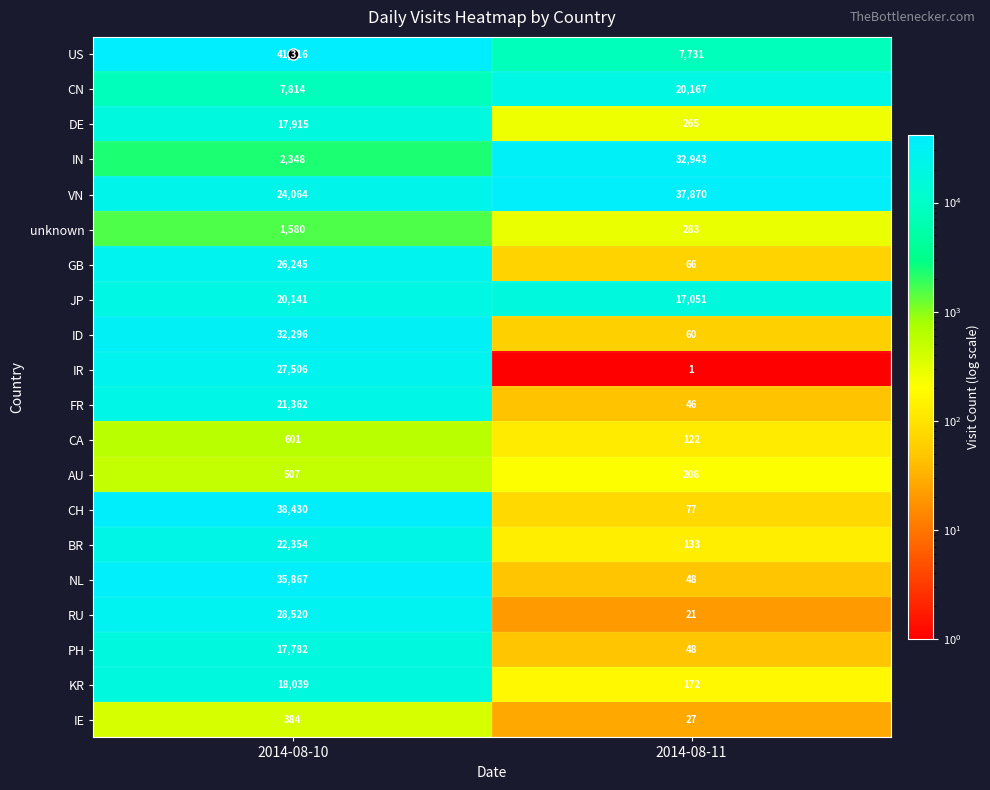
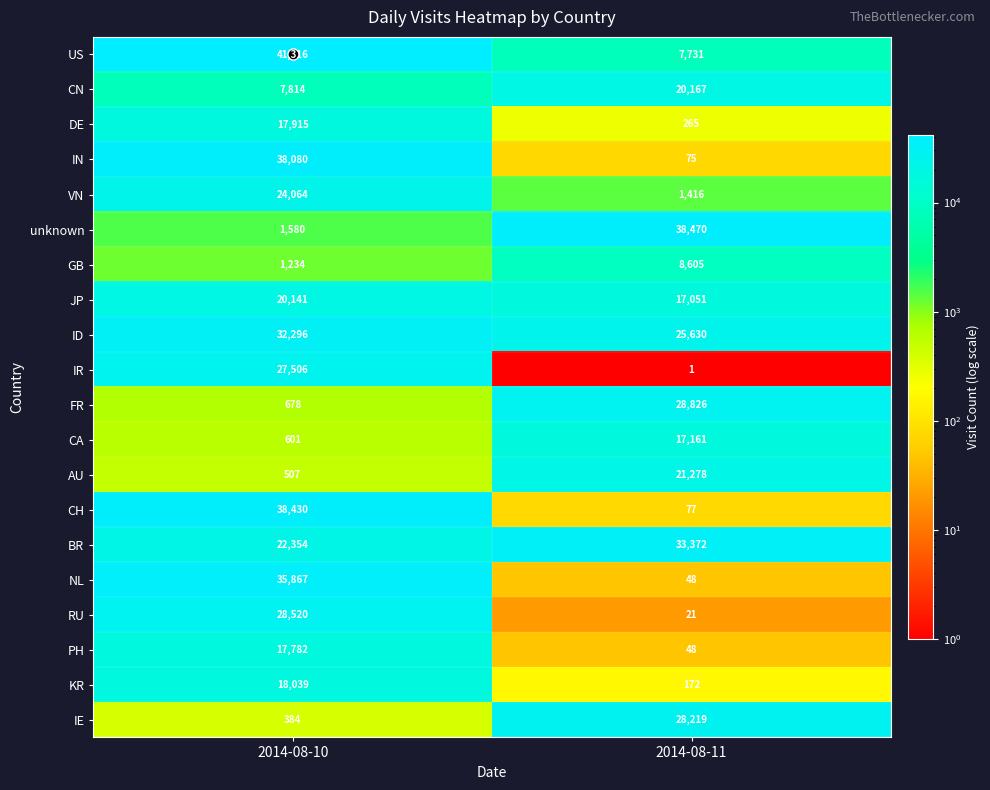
  {
    "US": {
      "2014-08-11": "7,731"
    },
    "CN": {
      "2014-08-10": "7,814",
      "2014-08-11": "20,167"
    },
    "DE": {
      "2014-08-10": "17,915",
      "2014-08-11": "265"
    },
    "IN": {
-     "2014-08-10": "2,348",
-     "2014-08-11": "32,943"
+     "2014-08-10": "38,080",
+     "2014-08-11": "75"
    },
    "VN": {
      "2014-08-10": "24,064",
-     "2014-08-11": "37,870"
+     "2014-08-11": "1,416"
    },
    "unknown": {
      "2014-08-10": "1,580",
-     "2014-08-11": "283"
+     "2014-08-11": "38,470"
    },
    "GB": {
-     "2014-08-10": "26,245",
-     "2014-08-11": "66"
+     "2014-08-10": "1,234",
+     "2014-08-11": "8,605"
    },
    "JP": {
      "2014-08-10": "20,141",
      "2014-08-11": "17,051"
    },
    "ID": {
      "2014-08-10": "32,296",
-     "2014-08-11": "60"
+     "2014-08-11": "25,630"
    },
    "IR": {
      "2014-08-10": "27,506",
      "2014-08-11": "1"
    },
    "FR": {
-     "2014-08-10": "21,362",
-     "2014-08-11": "46"
+     "2014-08-10": "678",
+     "2014-08-11": "28,826"
    },
    "CA": {
      "2014-08-10": "601",
-     "2014-08-11": "122"
+     "2014-08-11": "17,161"
    },
    "AU": {
      "2014-08-10": "507",
-     "2014-08-11": "208"
+     "2014-08-11": "21,278"
    },
    "CH": {
      "2014-08-10": "38,430",
      "2014-08-11": "77"
    },
    "BR": {
      "2014-08-10": "22,354",
-     "2014-08-11": "133"
+     "2014-08-11": "33,372"
    },
    "NL": {
      "2014-08-10": "35,867",
      "2014-08-11": "48"
    },
    "RU": {
      "2014-08-10": "28,520",
      "2014-08-11": "21"
    },
    "PH": {
      "2014-08-10": "17,782",
      "2014-08-11": "48"
    },
    "KR": {
      "2014-08-10": "18,039",
      "2014-08-11": "172"
    },
    "IE": {
      "2014-08-10": "384",
-     "2014-08-11": "27"
+     "2014-08-11": "28,219"
    }
  }
